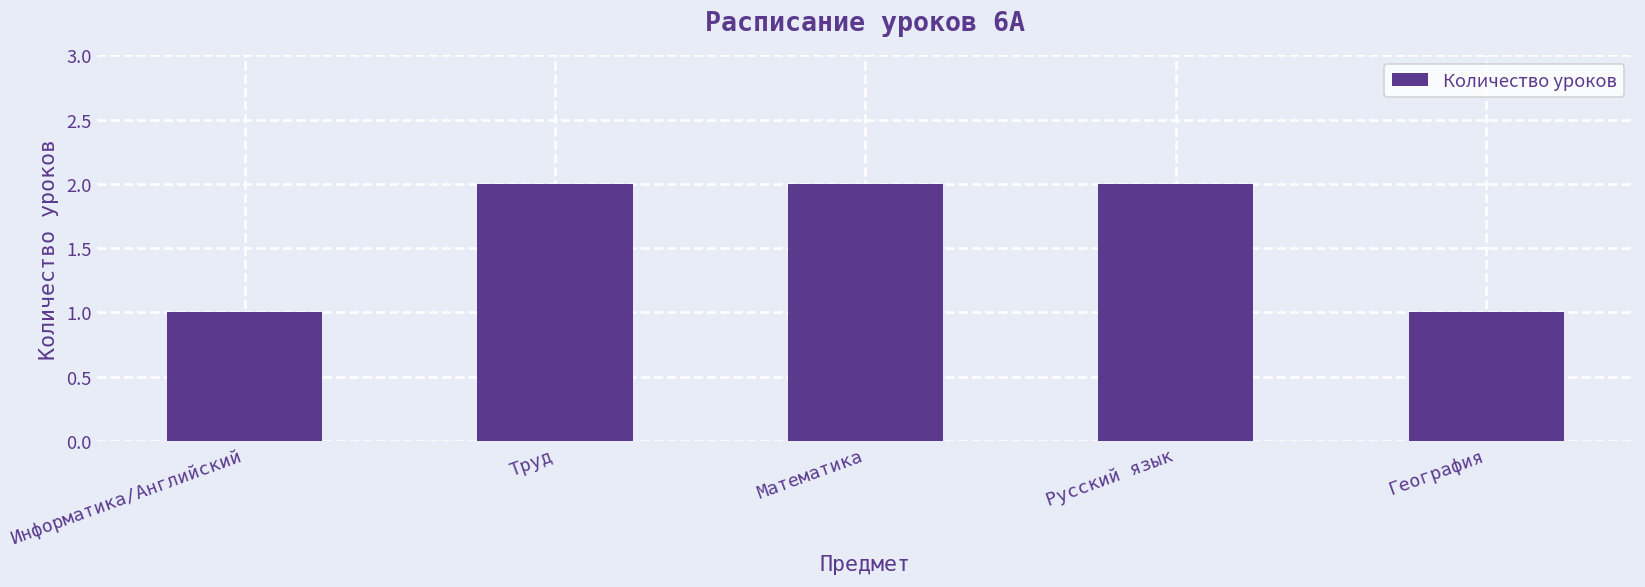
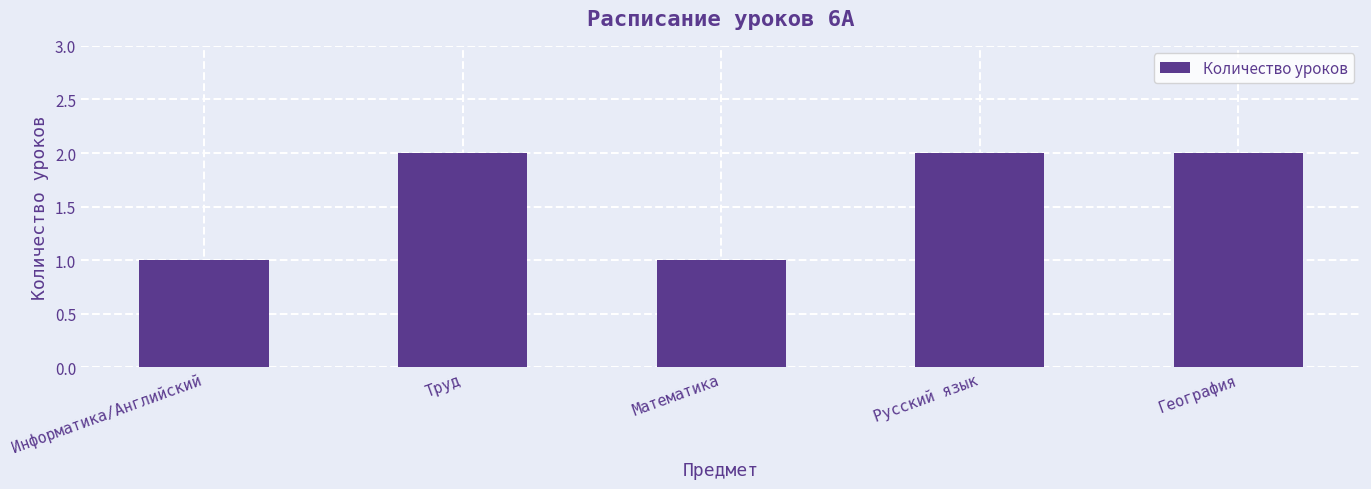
  {
    "Информатика/Английский": 1,
    "Труд": 2,
-   "Математика": 2,
+   "Математика": 1,
    "Русский язык": 2,
-   "География": 1
+   "География": 2
  }
